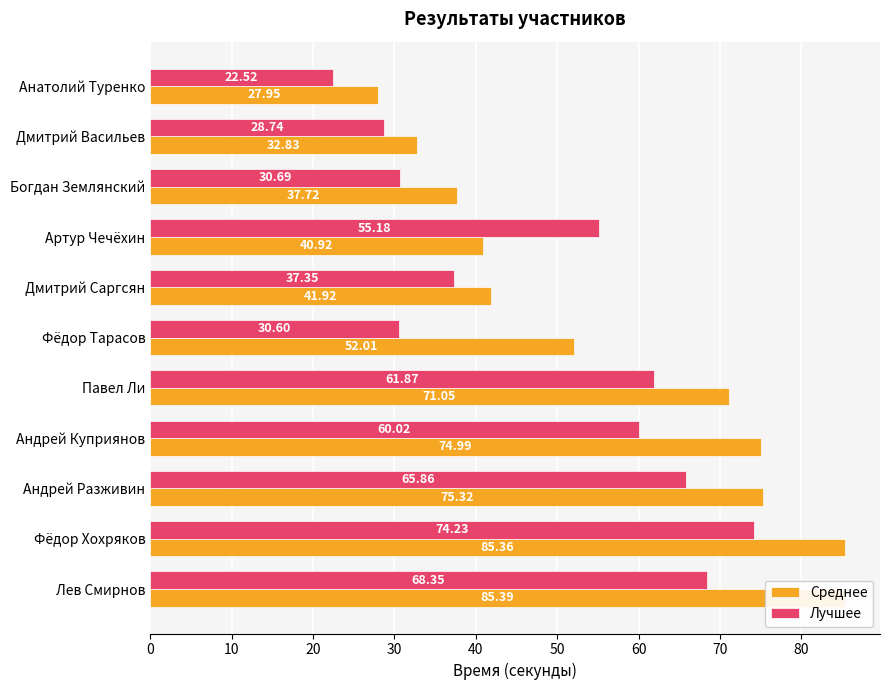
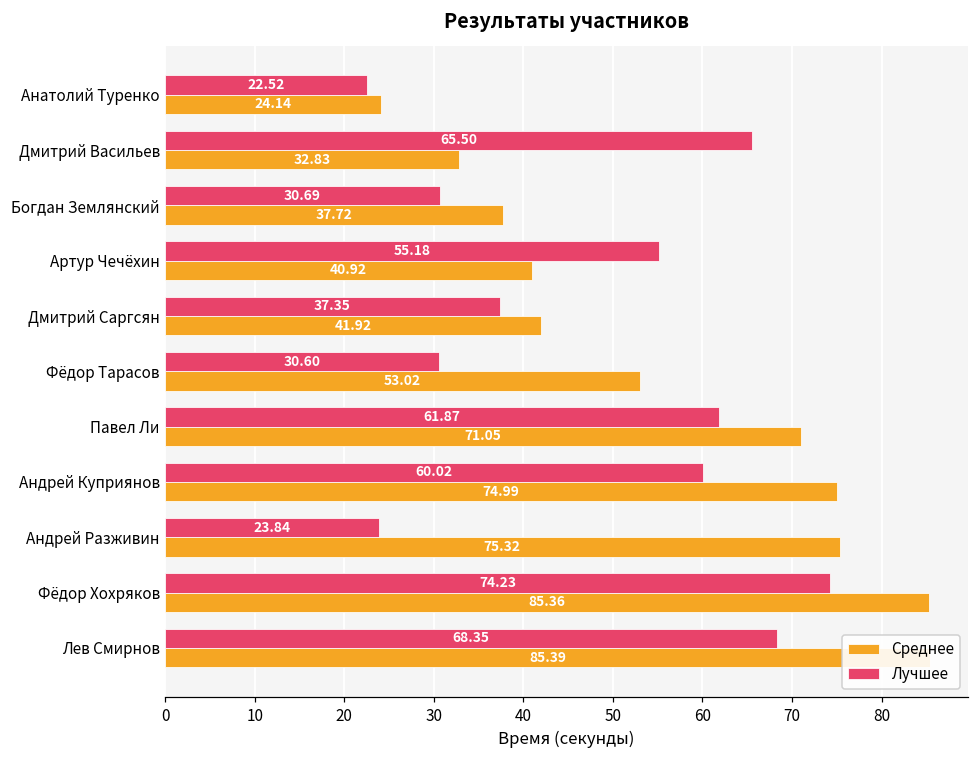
  {
    "Среднее": {
-     "Анатолий Туренко": 27.95,
+     "Анатолий Туренко": 24.14,
      "Дмитрий Васильев": 32.83,
      "Богдан Землянский": 37.72,
      "Артур Чечёхин": 40.92,
      "Дмитрий Саргсян": 41.92,
-     "Фёдор Тарасов": 52.01,
+     "Фёдор Тарасов": 53.02,
      "Павел Ли": 71.05,
      "Андрей Куприянов": 74.99,
      "Андрей Разживин": 75.32,
      "Фёдор Хохряков": 85.36
    },
    "Лучшее": {
      "Анатолий Туренко": 22.52,
-     "Дмитрий Васильев": 28.74,
+     "Дмитрий Васильев": 65.50,
      "Богдан Землянский": 30.69,
      "Артур Чечёхин": 55.18,
      "Дмитрий Саргсян": 37.35,
      "Фёдор Тарасов": 30.60,
      "Павел Ли": 61.87,
      "Андрей Куприянов": 60.02,
-     "Андрей Разживин": 65.86,
+     "Андрей Разживин": 23.84,
      "Фёдор Хохряков": 74.23,
      "Лев Смирнов": 68.35
    }
  }
